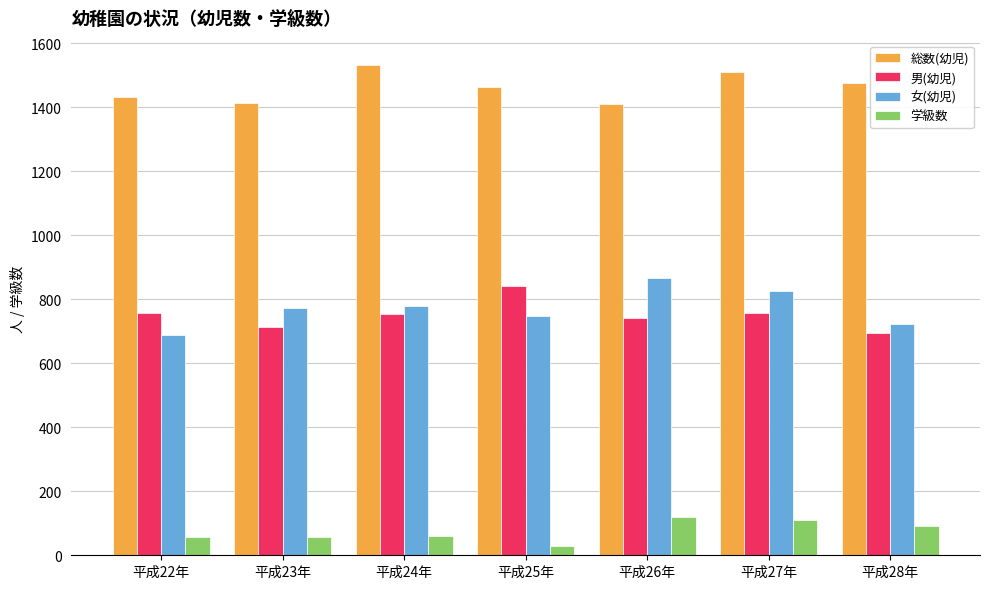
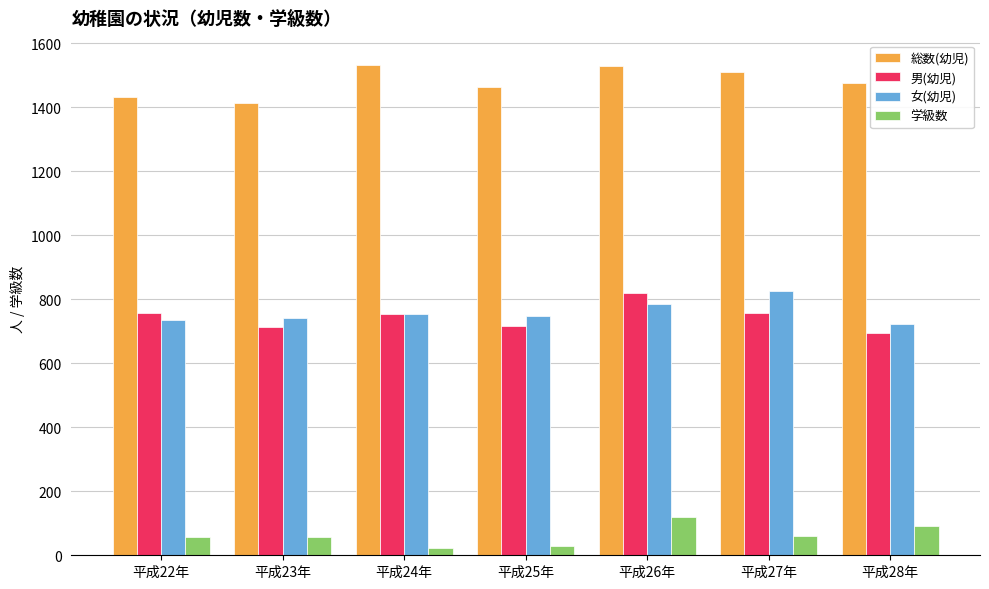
  {
    "総数(幼児)": {
      "平成22年": 1430,
      "平成23年": 1410,
      "平成24年": 1530,
      "平成25年": 1460,
-     "平成26年": 1410,
+     "平成26年": 1530,
      "平成27年": 1510,
      "平成28年": 1470
    },
    "男(幼児)": {
      "平成22年": 760,
      "平成23年": 710,
      "平成24年": 750,
-     "平成25年": 840,
-     "平成26年": 740,
+     "平成25年": 720,
+     "平成26年": 820,
      "平成27年": 760,
      "平成28年": 690
    },
    "女(幼児)": {
-     "平成22年": 690,
-     "平成23年": 770,
-     "平成24年": 780,
+     "平成22年": 740,
+     "平成23年": 740,
+     "平成24年": 750,
      "平成25年": 750,
-     "平成26年": 870,
+     "平成26年": 790,
      "平成27年": 830,
      "平成28年": 720
    },
    "学級数": {
      "平成22年": 60,
      "平成23年": 60,
-     "平成24年": 60,
+     "平成24年": 20,
      "平成25年": 30,
      "平成26年": 120,
-     "平成27年": 110,
+     "平成27年": 60,
      "平成28年": 90
    }
  }
